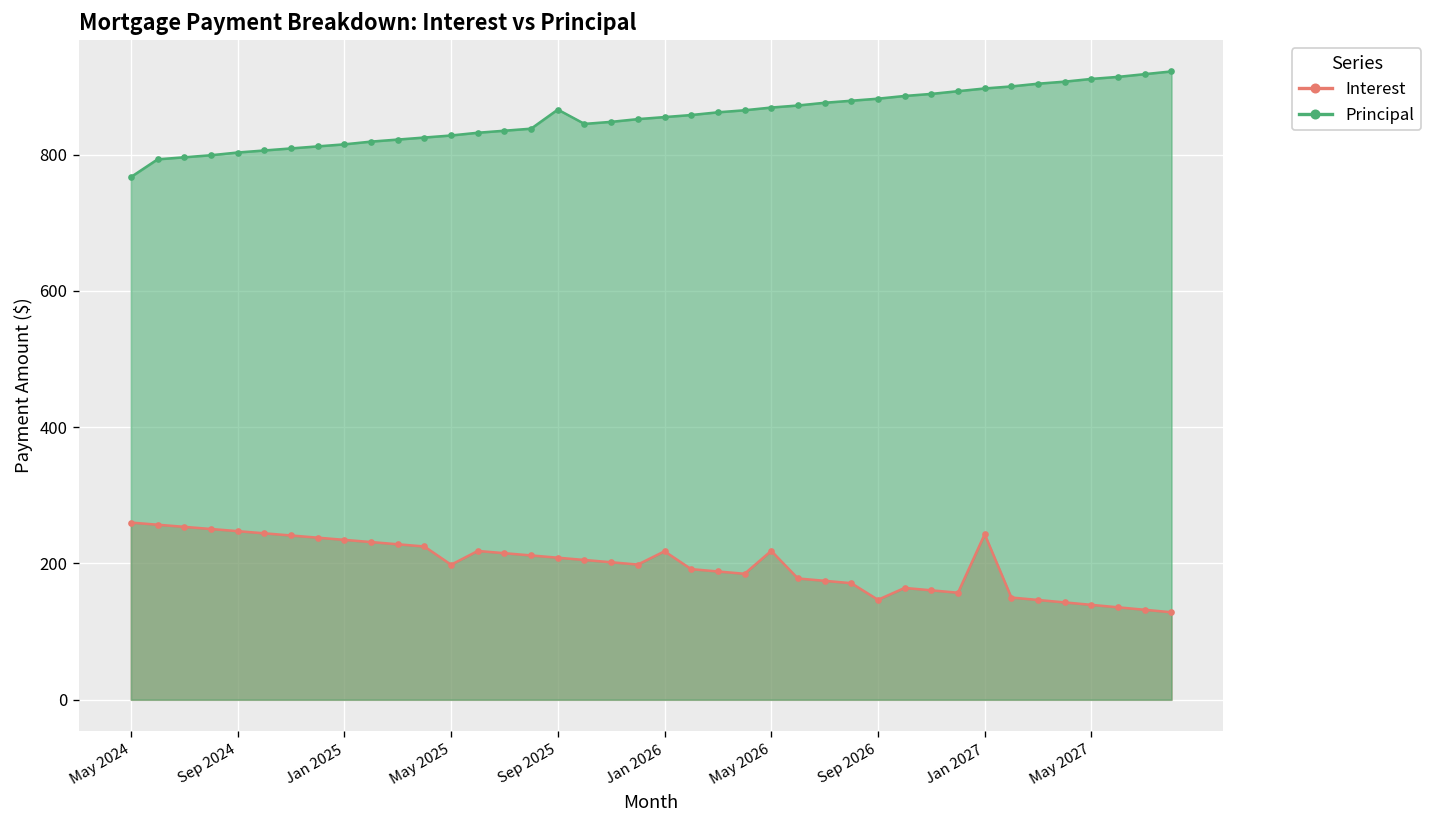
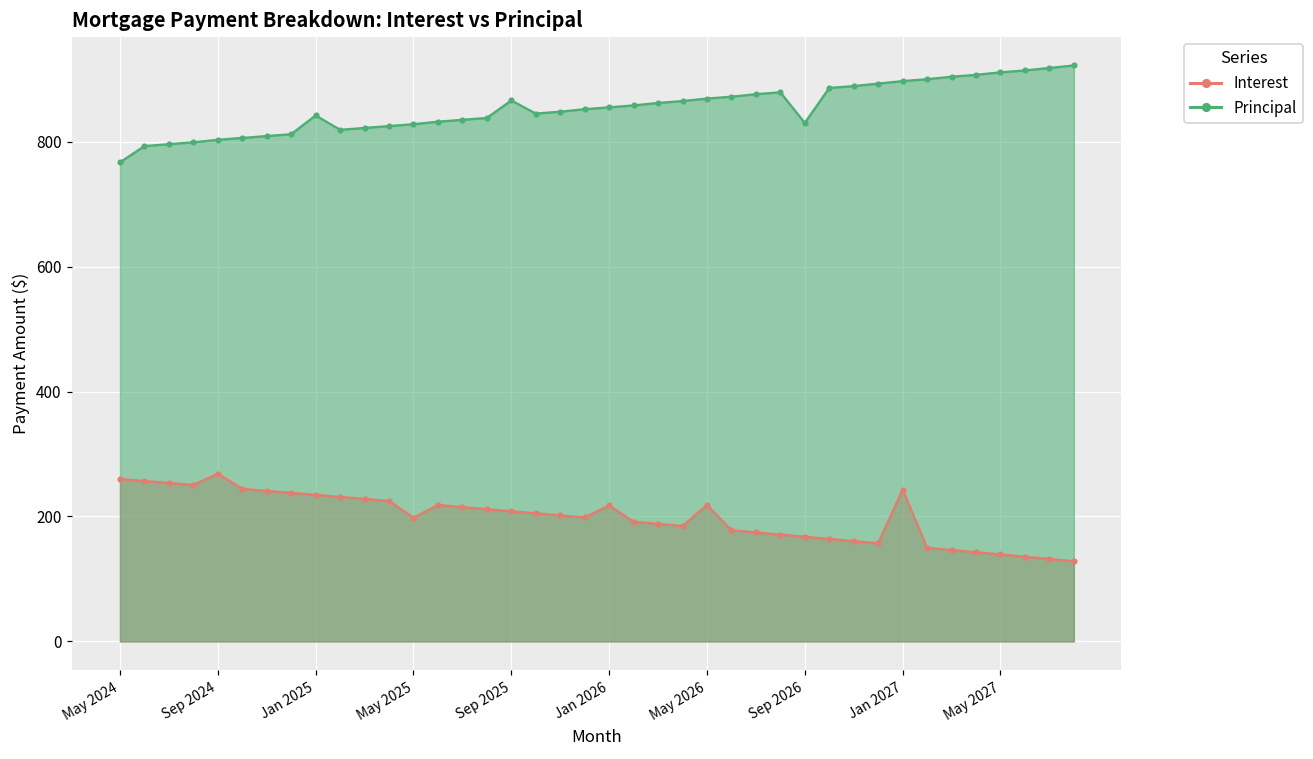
  {
    "Interest": {
      "May 2024": 260,
-     "Sep 2024": 250,
+     "Sep 2024": 270,
      "Jan 2025": 230,
      "May 2025": 200,
      "Sep 2025": 210,
      "Jan 2026": 220,
      "May 2026": 220,
-     "Sep 2026": 150,
+     "Sep 2026": 170,
      "Jan 2027": 240,
      "May 2027": 140
    },
    "Principal": {
      "May 2024": 770,
      "Sep 2024": 800,
-     "Jan 2025": 820,
+     "Jan 2025": 840,
      "May 2025": 830,
      "Sep 2025": 870,
      "Jan 2026": 860,
      "May 2026": 870,
-     "Sep 2026": 880,
+     "Sep 2026": 830,
      "Jan 2027": 900,
      "May 2027": 910
    }
  }
